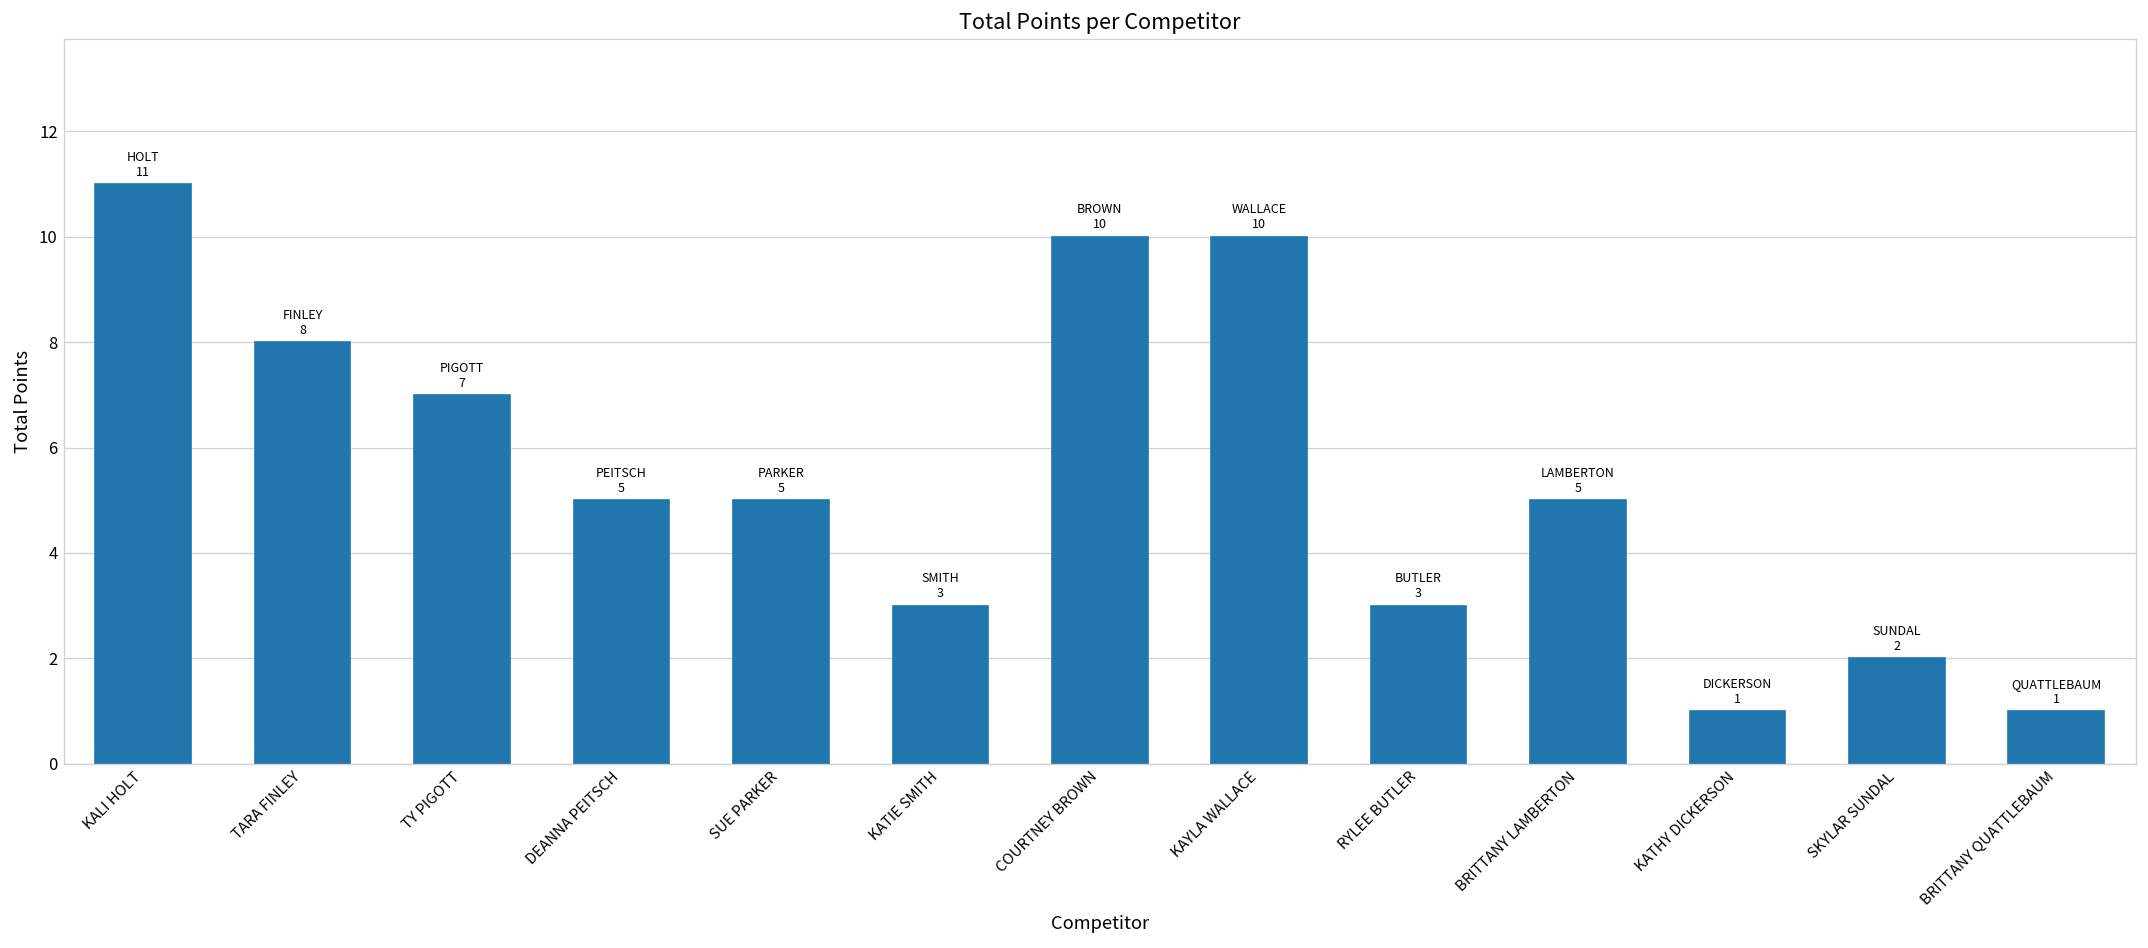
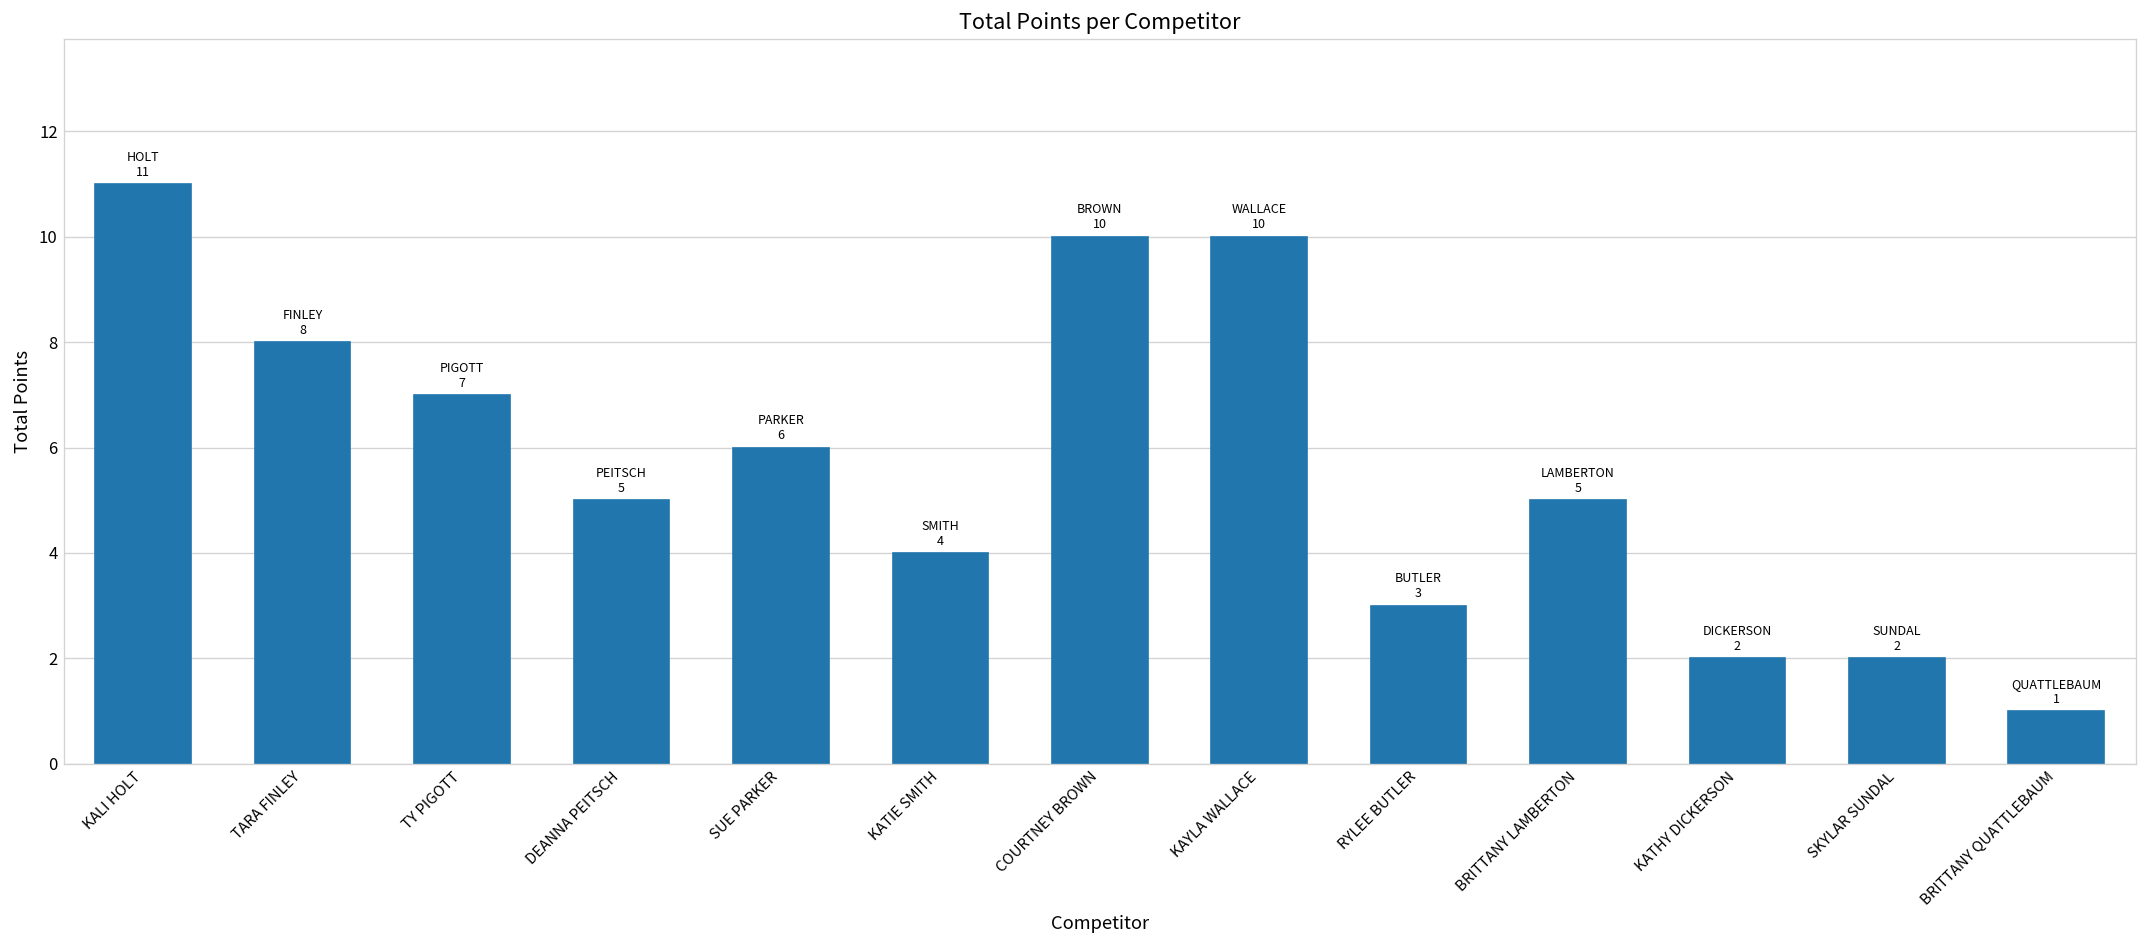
  {
    "KALI HOLT": 11,
    "TARA FINLEY": 8,
    "TY PIGOTT": 7,
    "DEANNA PEITSCH": 5,
-   "SUE PARKER": 5,
-   "KATIE SMITH": 3,
+   "SUE PARKER": 6,
+   "KATIE SMITH": 4,
    "COURTNEY BROWN": 10,
    "KAYLA WALLACE": 10,
    "RYLEE BUTLER": 3,
    "BRITTANY LAMBERTON": 5,
-   "KATHY DICKERSON": 1,
+   "KATHY DICKERSON": 2,
    "SKYLAR SUNDAL": 2,
    "BRITTANY QUATTLEBAUM": 1
  }
